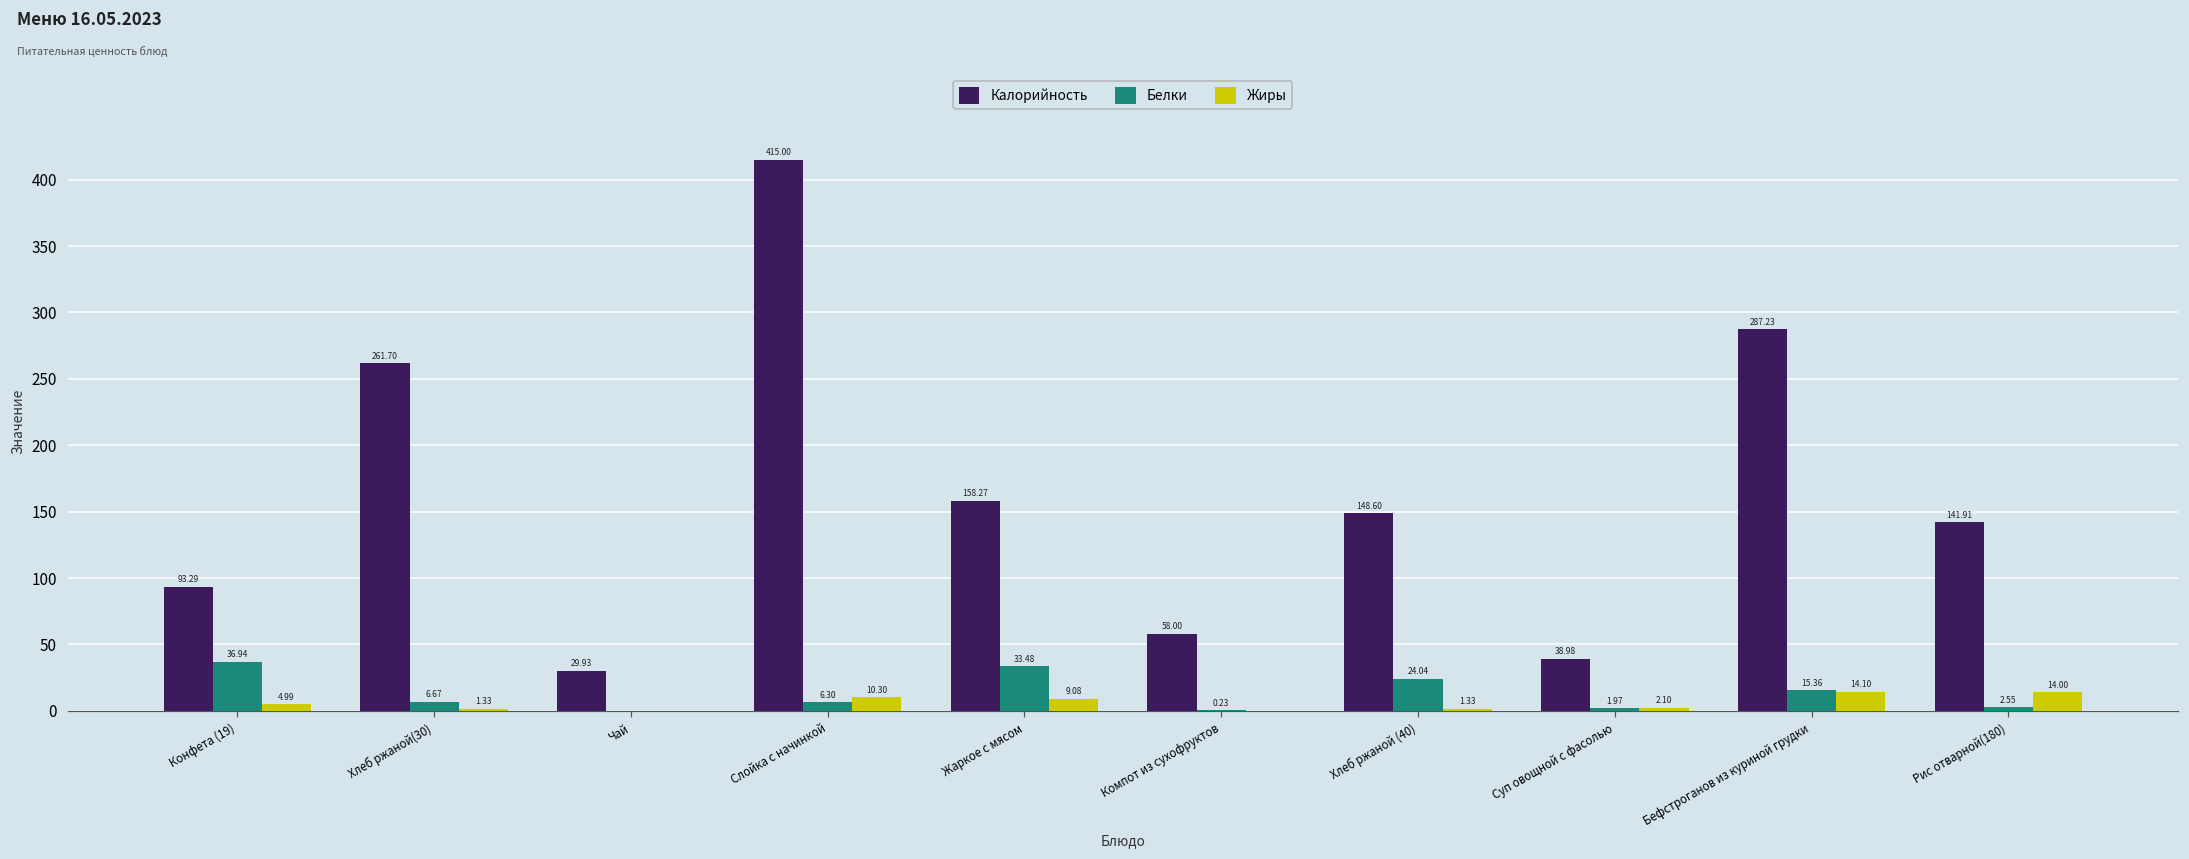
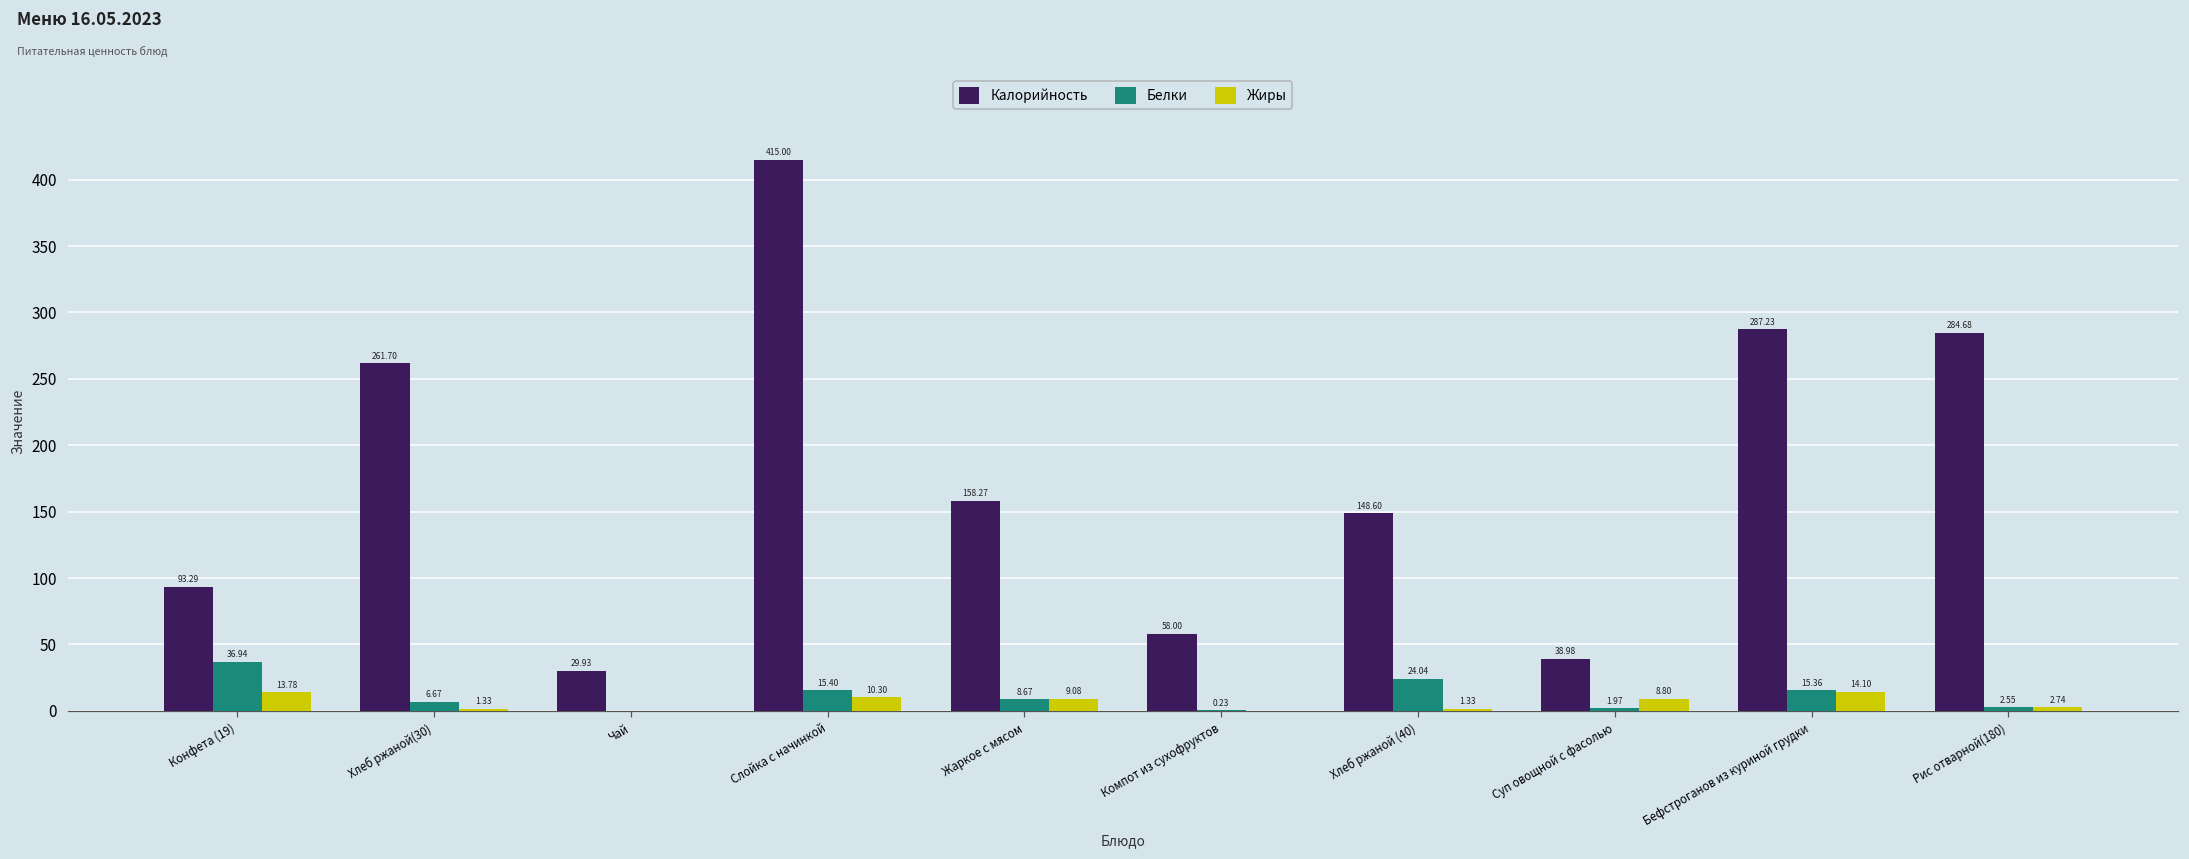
  {
    "Калорийность": {
      "Конфета (19)": 93.29,
      "Хлеб ржаной(30)": 261.70,
      "Чай": 29.93,
      "Слойка с начинкой": 415.00,
      "Жаркое с мясом": 158.27,
      "Компот из сухофруктов": 58.00,
      "Хлеб ржаной (40)": 148.60,
      "Суп овощной с фасолью": 38.98,
      "Бефстроганов из куриной грудки": 287.23,
-     "Рис отварной(180)": 141.91
+     "Рис отварной(180)": 284.68
    },
    "Белки": {
      "Конфета (19)": 36.94,
      "Хлеб ржаной(30)": 6.67,
-     "Слойка с начинкой": 6.30,
-     "Жаркое с мясом": 33.48,
+     "Слойка с начинкой": 15.40,
+     "Жаркое с мясом": 8.67,
      "Компот из сухофруктов": 0.23,
      "Хлеб ржаной (40)": 24.04,
      "Суп овощной с фасолью": 1.97,
      "Бефстроганов из куриной грудки": 15.36,
      "Рис отварной(180)": 2.55
    },
    "Жиры": {
-     "Конфета (19)": 4.99,
+     "Конфета (19)": 13.78,
      "Хлеб ржаной(30)": 1.33,
      "Слойка с начинкой": 10.30,
      "Жаркое с мясом": 9.08,
      "Хлеб ржаной (40)": 1.33,
-     "Суп овощной с фасолью": 2.10,
+     "Суп овощной с фасолью": 8.80,
      "Бефстроганов из куриной грудки": 14.10,
-     "Рис отварной(180)": 14.00
+     "Рис отварной(180)": 2.74
    }
  }
